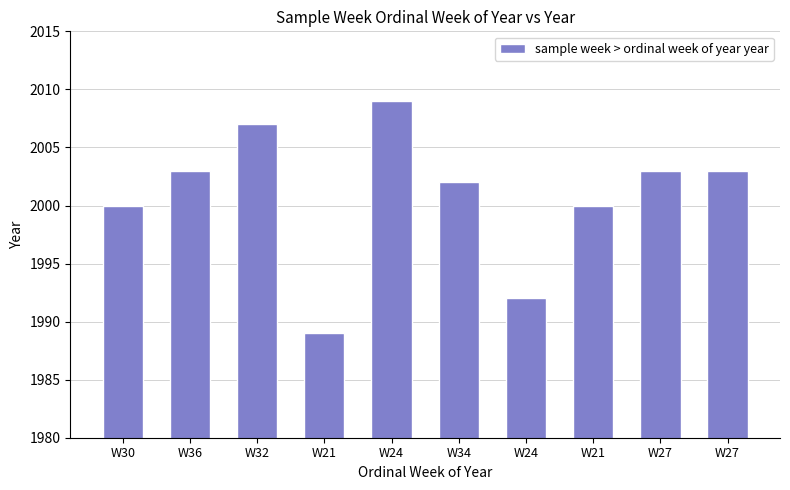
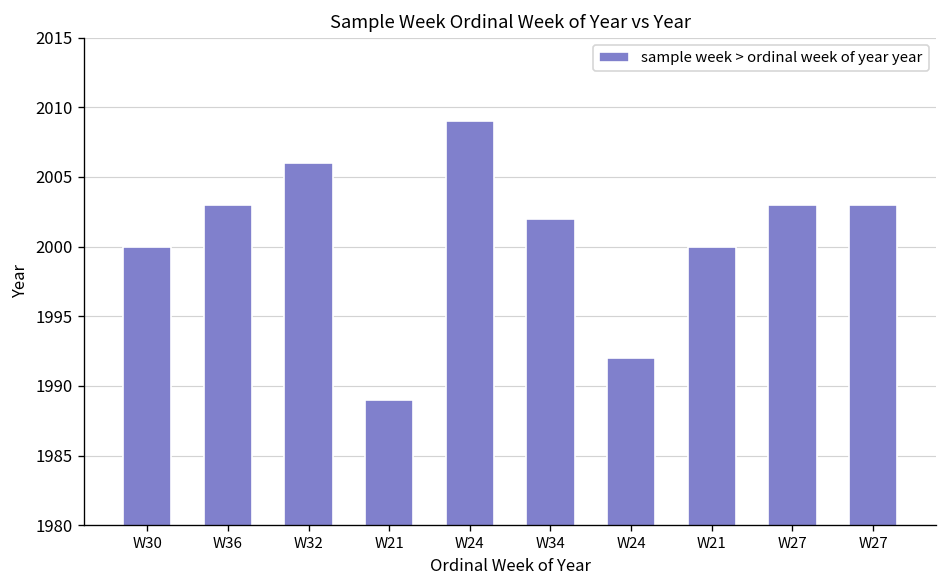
  {
    "W30": 2000,
    "W36": 2003,
-   "W32": 2007,
+   "W32": 2006,
    "W34": 2002
  }
